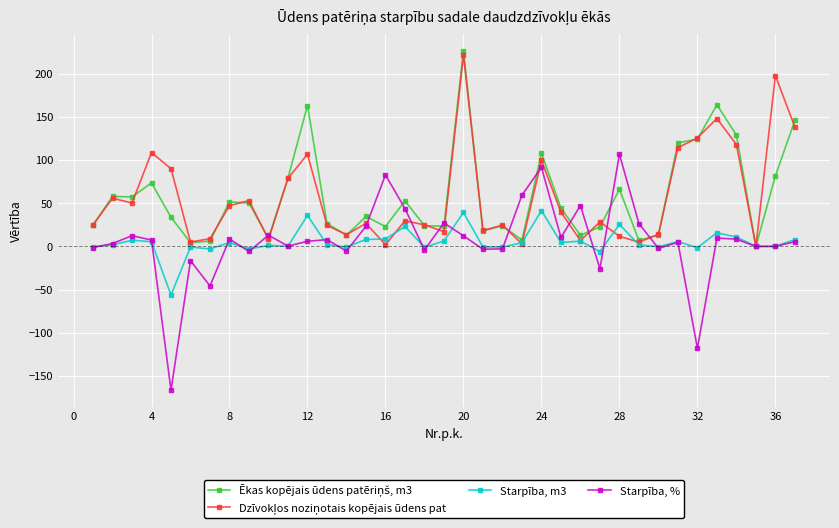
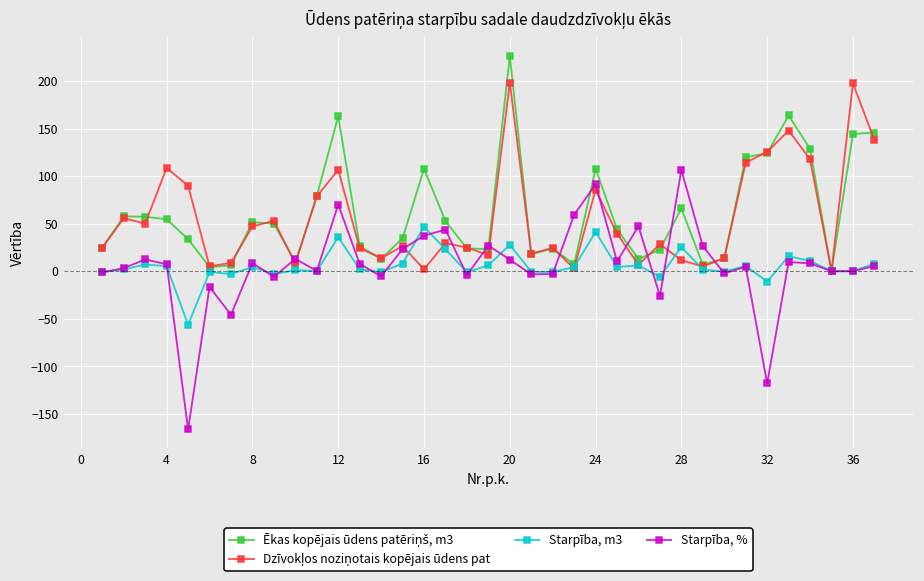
  {
    "Ēkas kopējais ūdens patēriņš, m3": {
-     "4": 70,
+     "4": 50,
      "8": 50,
      "12": 160,
-     "16": 20,
+     "16": 110,
      "20": 230,
      "24": 110,
      "28": 70,
-     "36": 80
+     "36": 140
    },
    "Dzīvokļos noziņotais kopējais ūdens pat": {
      "4": 110,
      "8": 50,
      "12": 110,
      "16": 0,
-     "20": 220,
-     "24": 100,
+     "20": 200,
+     "24": 90,
      "28": 10,
      "36": 200
    },
    "Starpība, m3": {
      "8": 0,
      "12": 40,
-     "16": 10,
-     "20": 40,
+     "16": 50,
+     "20": 30,
      "24": 40,
      "28": 30,
-     "32": 0
+     "32": -10
    },
    "Starpība, %": {
      "8": 10,
-     "12": 10,
-     "16": 80,
+     "12": 70,
+     "16": 40,
      "20": 10,
      "24": 90,
      "28": 110,
      "32": -120
    }
  }
